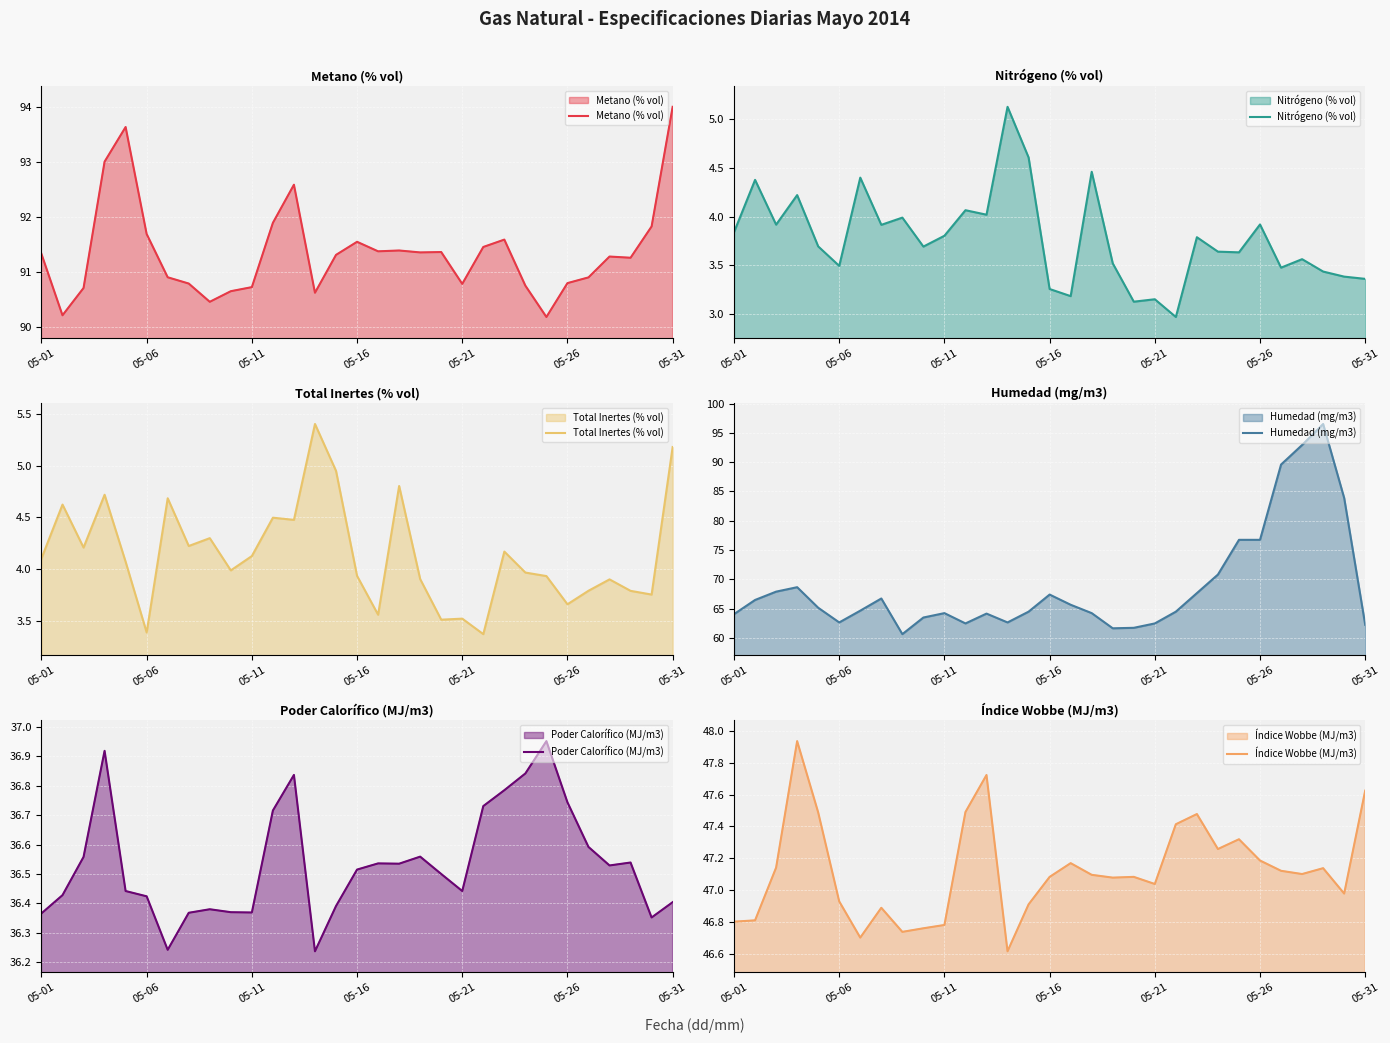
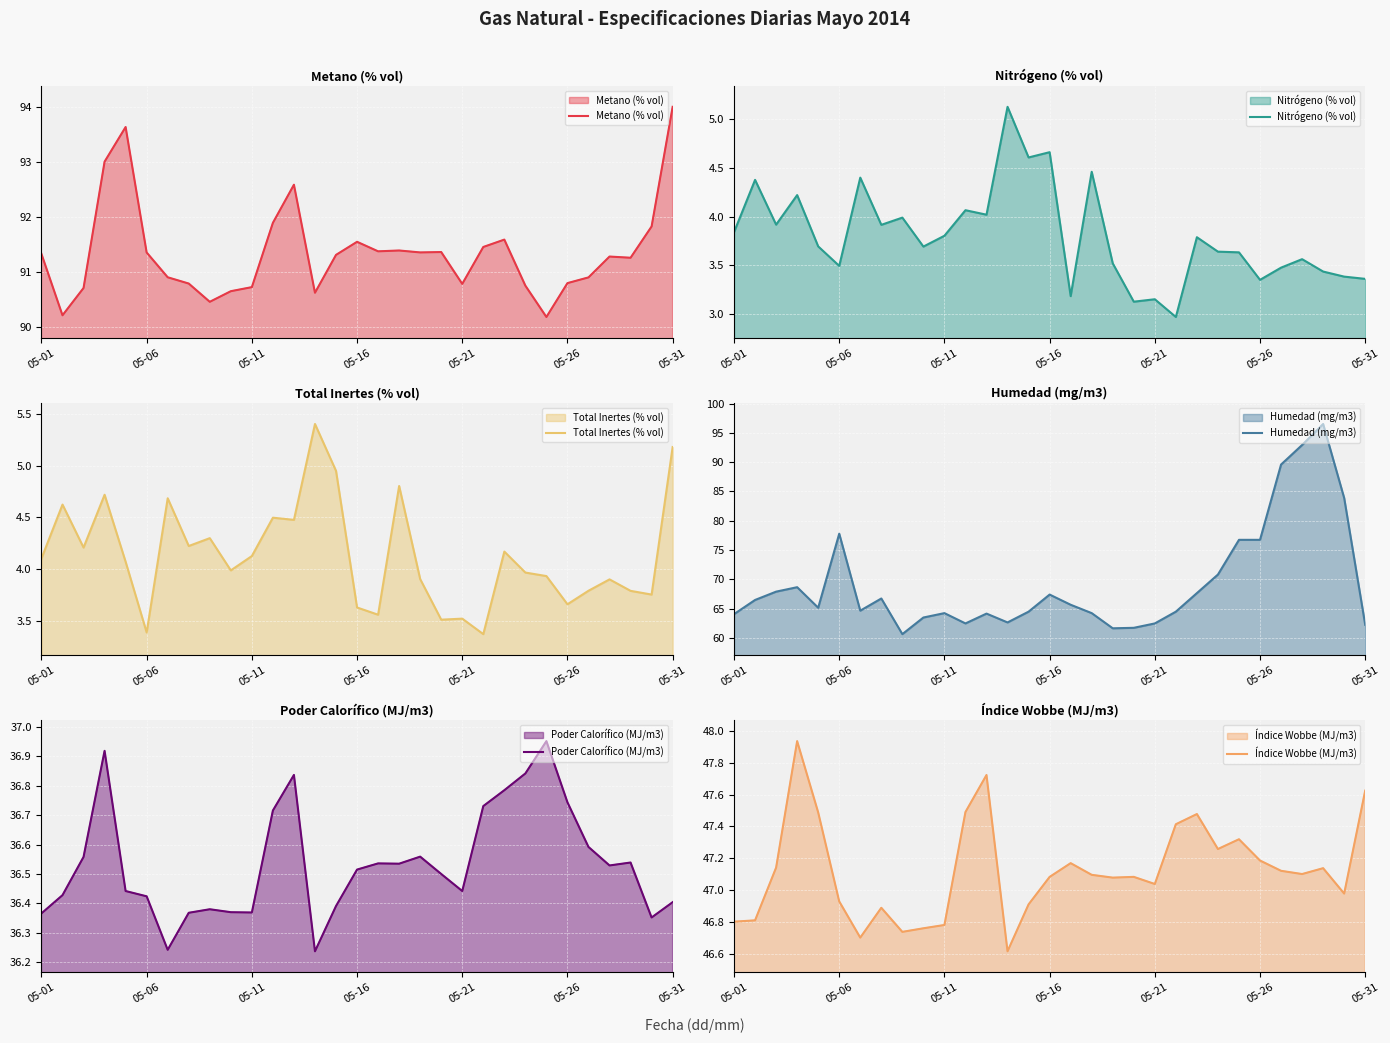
  {
    "Metano (% vol)": {
      "05-01": 91.3,
-     "05-06": 91.7,
+     "05-06": 91.4,
      "05-11": 90.7,
      "05-16": 91.6,
      "05-21": 90.8,
      "05-26": 90.8,
      "05-31": 94.0
    },
    "Nitrógeno (% vol)": {
      "05-01": 3.8,
      "05-06": 3.5,
      "05-11": 3.8,
-     "05-16": 3.3,
+     "05-16": 4.7,
      "05-21": 3.2,
-     "05-26": 3.9,
+     "05-26": 3.4,
      "05-31": 3.4
    },
    "Total Inertes (% vol)": {
      "05-01": 4.10,
      "05-06": 3.39,
      "05-11": 4.13,
-     "05-16": 3.93,
+     "05-16": 3.63,
      "05-21": 3.52,
      "05-26": 3.66,
      "05-31": 5.18
    },
    "Humedad (mg/m3)": {
      "05-01": 64,
-     "05-06": 63,
+     "05-06": 78,
      "05-11": 64,
      "05-16": 67,
      "05-21": 62,
      "05-26": 77,
      "05-31": 62
    },
    "Poder Calorífico (MJ/m3)": {
      "05-01": 36.37,
      "05-06": 36.42,
      "05-11": 36.37,
      "05-16": 36.52,
      "05-21": 36.44,
      "05-26": 36.74,
      "05-31": 36.40
    },
    "Índice Wobbe (MJ/m3)": {
      "05-01": 46.80,
      "05-06": 46.93,
      "05-11": 46.78,
      "05-16": 47.08,
      "05-21": 47.04,
      "05-26": 47.19,
      "05-31": 47.62
    }
  }
